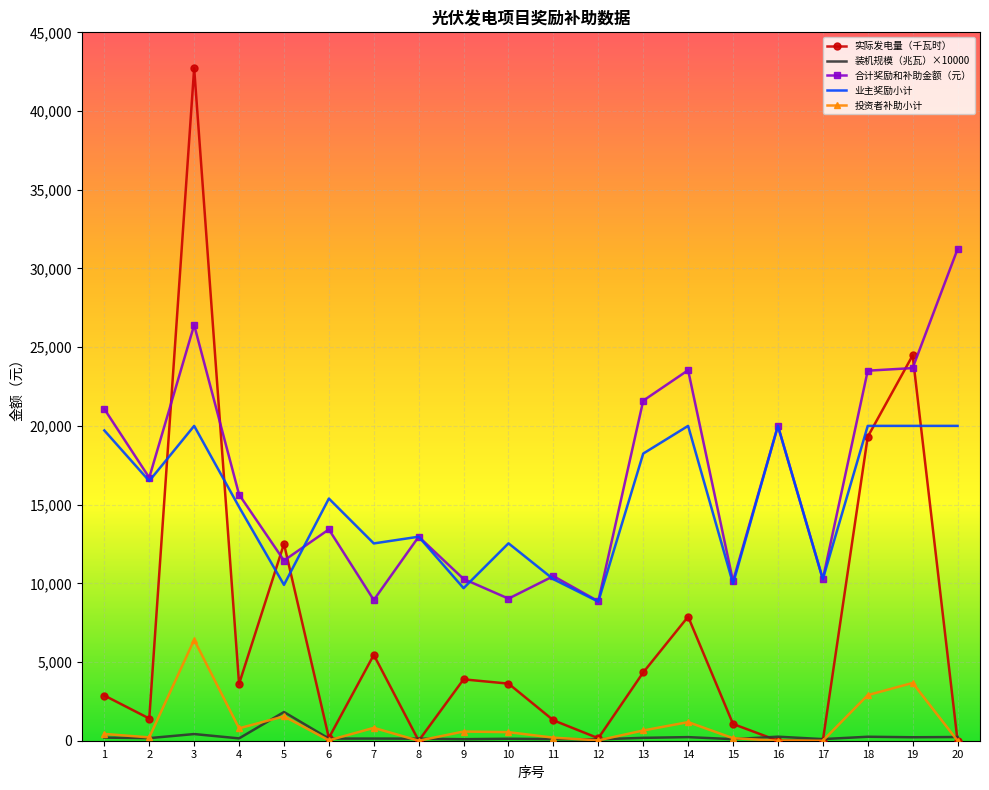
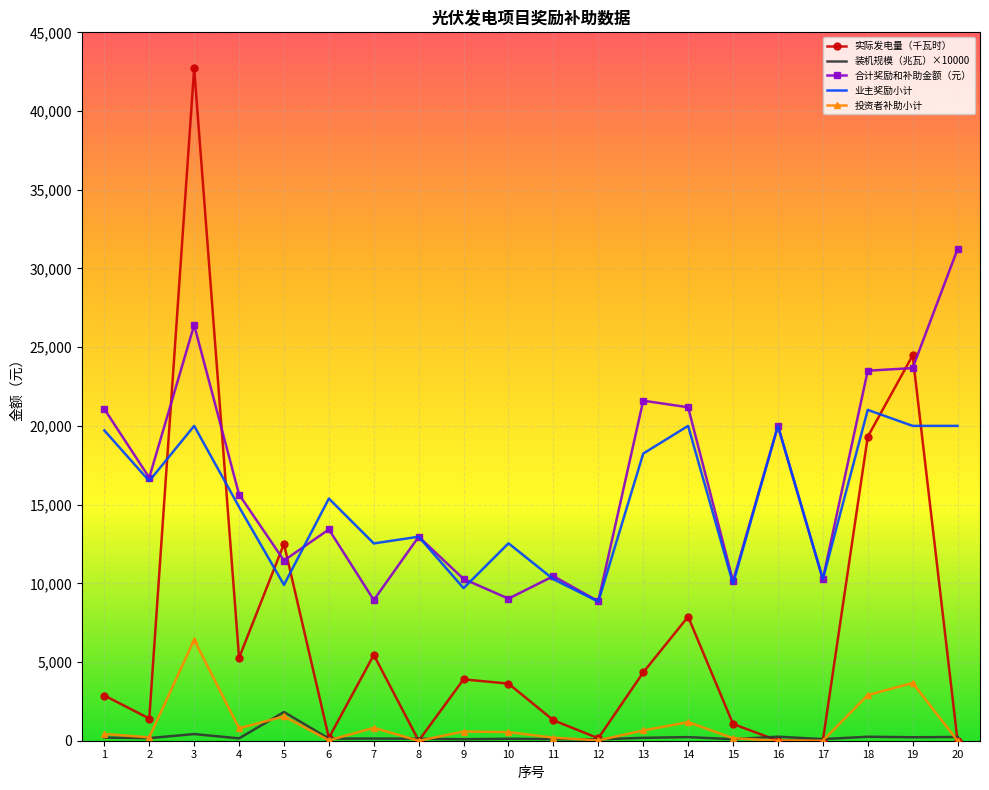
  {
    "实际发电量（千瓦时）": {
      "1": "2,900",
      "2": "1,400",
      "3": "42,700",
-     "4": "3,600",
+     "4": "5,300",
      "5": "12,500",
      "7": "5,500",
      "9": "3,900",
      "10": "3,600",
      "11": "1,300",
      "13": "4,300",
      "14": "7,900",
      "15": "1,100",
      "18": "19,300",
      "19": "24,500"
    },
    "装机规模（兆瓦）×10000": {
      "1": "200",
      "3": "400",
      "4": "100",
      "5": "1,800",
      "7": "100",
      "9": "100",
      "10": "100",
      "13": "200",
      "14": "200",
      "16": "300",
      "18": "300",
      "19": "200",
      "20": "200"
    },
    "合计奖励和补助金额（元）": {
      "1": "21,100",
      "2": "16,700",
      "3": "26,400",
      "4": "15,600",
      "5": "11,400",
      "6": "13,400",
      "7": "8,900",
      "9": "10,300",
      "10": "9,000",
      "11": "10,500",
      "13": "21,600",
-     "14": "23,500",
+     "14": "21,200",
      "18": "23,500",
      "19": "23,700",
      "20": "31,200"
    },
    "业主奖励小计": {
      "1": "19,700",
      "2": "16,500",
      "3": "20,000",
      "4": "14,900",
      "5": "9,900",
      "6": "15,400",
      "7": "12,500",
      "9": "9,700",
      "10": "12,500",
      "11": "10,300",
      "13": "18,200",
      "14": "20,000",
-     "18": "20,000",
+     "18": "21,000",
      "19": "20,000",
      "20": "20,000"
    },
    "投资者补助小计": {
      "1": "400",
      "3": "6,400",
      "4": "800",
      "5": "1,500",
      "7": "800",
      "9": "600",
      "10": "500",
      "13": "700",
      "14": "1,200",
      "18": "2,900",
      "19": "3,700"
    }
  }
